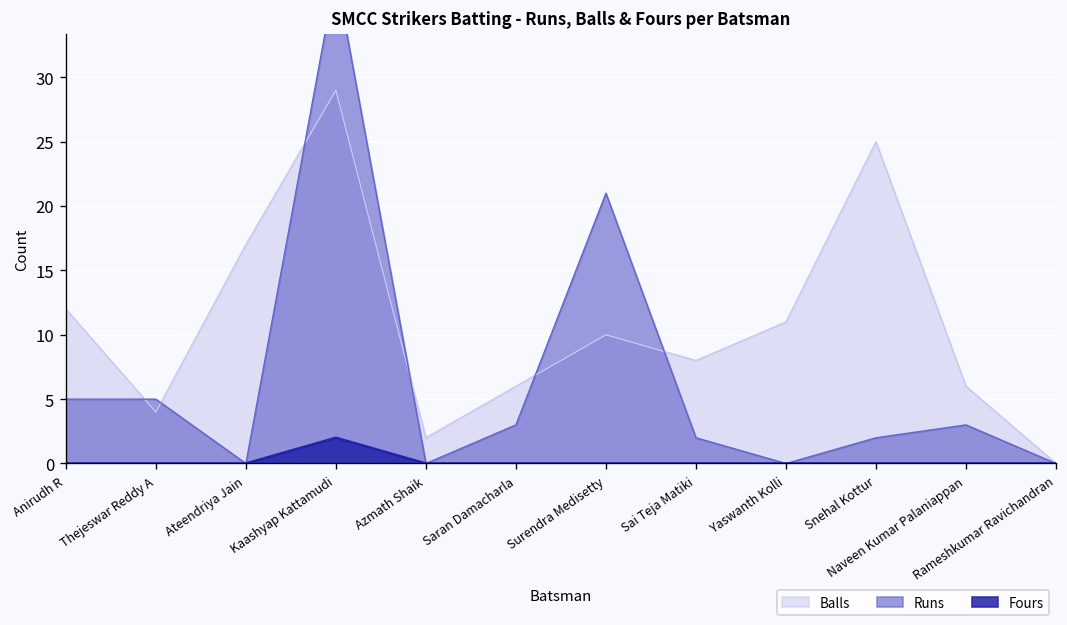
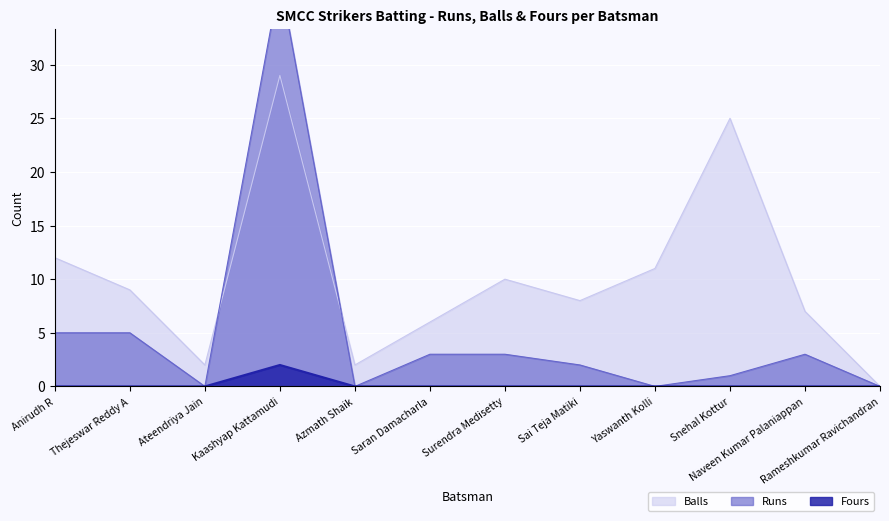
  {
    "Balls": {
      "Anirudh R": 12,
-     "Thejeswar Reddy A": 4,
-     "Ateendriya Jain": 17,
+     "Thejeswar Reddy A": 9,
+     "Ateendriya Jain": 2,
      "Kaashyap Kattamudi": 29,
      "Azmath Shaik": 2,
      "Saran Damacharla": 6,
      "Surendra Medisetty": 10,
      "Sai Teja Matiki": 8,
      "Yaswanth Kolli": 11,
      "Snehal Kottur": 25,
-     "Naveen Kumar Palaniappan": 6
+     "Naveen Kumar Palaniappan": 7
    },
    "Runs": {
      "Anirudh R": 5,
      "Thejeswar Reddy A": 5,
      "Saran Damacharla": 3,
-     "Surendra Medisetty": 21,
+     "Surendra Medisetty": 3,
      "Sai Teja Matiki": 2,
-     "Snehal Kottur": 2,
+     "Snehal Kottur": 1,
      "Naveen Kumar Palaniappan": 3
    },
    "Fours": {
      "Anirudh R": 0,
      "Thejeswar Reddy A": 0,
      "Kaashyap Kattamudi": 2,
      "Saran Damacharla": 0,
      "Surendra Medisetty": 0,
      "Sai Teja Matiki": 0,
      "Snehal Kottur": 0,
      "Naveen Kumar Palaniappan": 0
    }
  }
